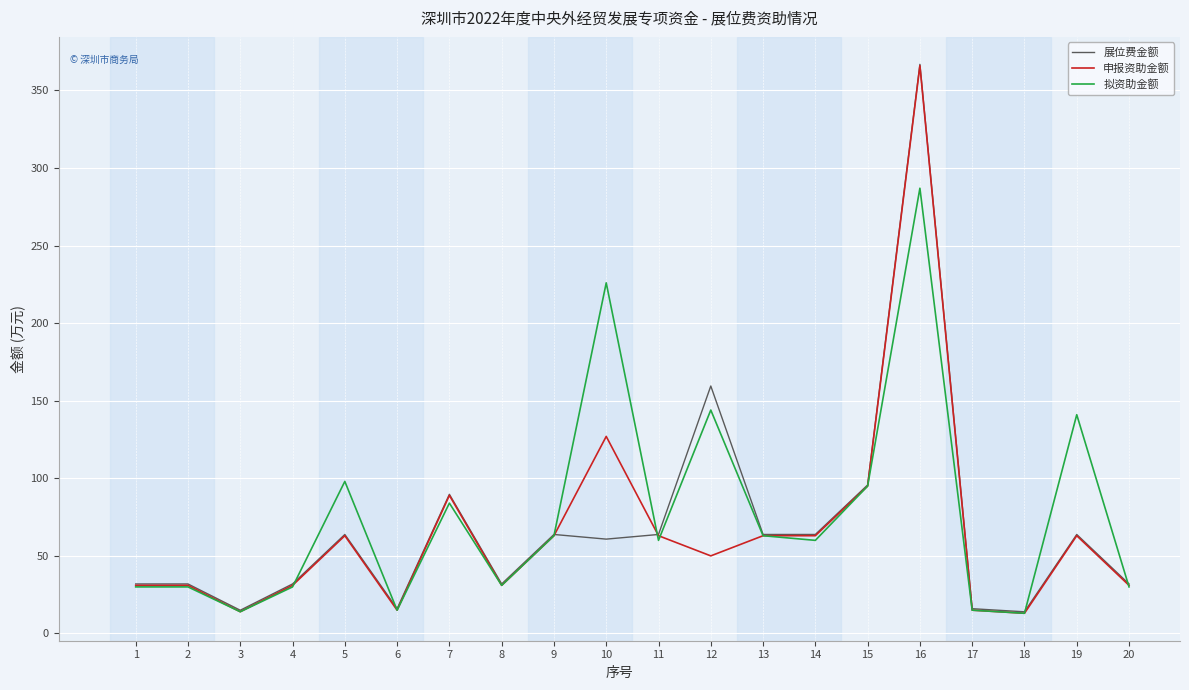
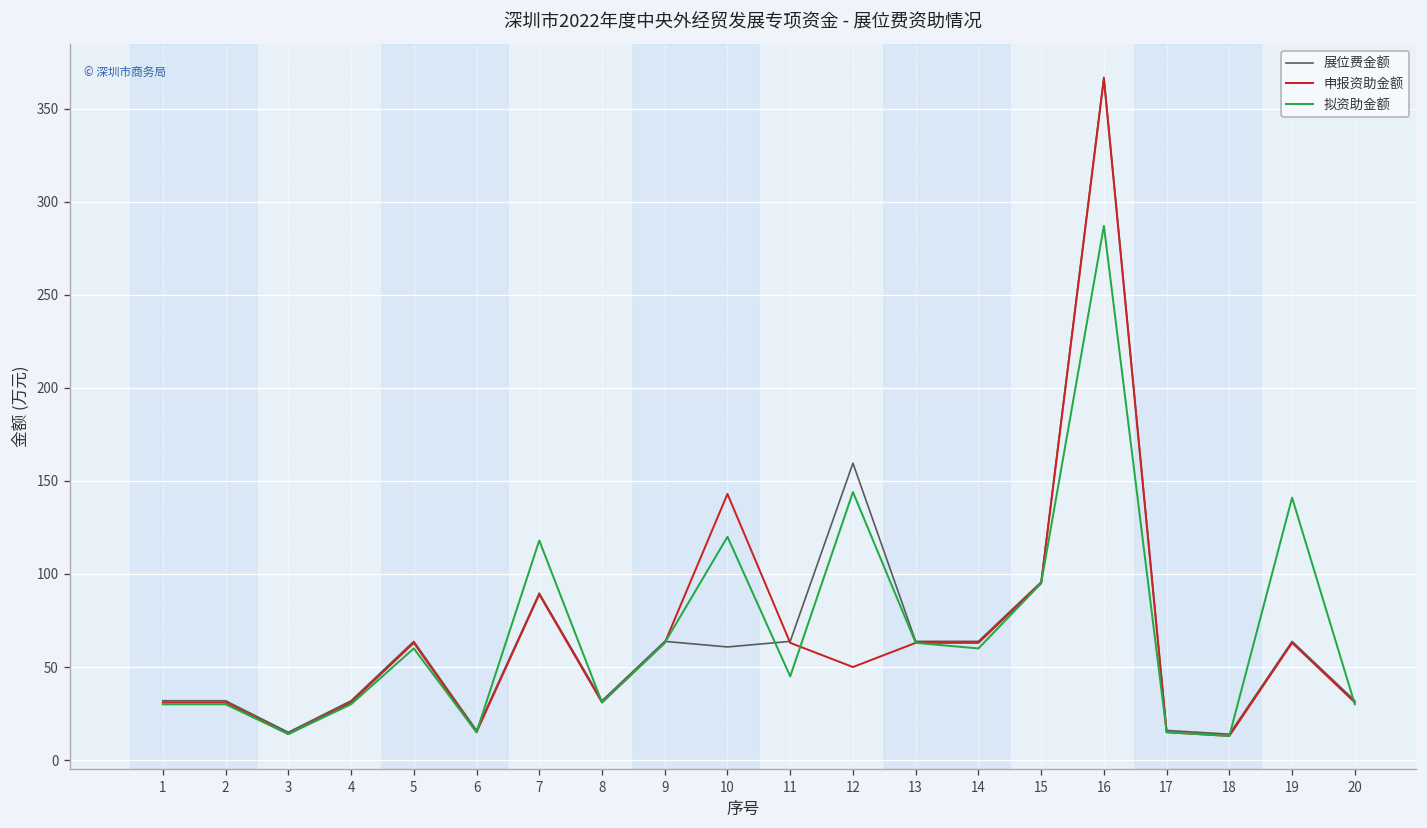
  {
    "展位费金额": {
      "10": 61,
      "12": 160
    },
    "申报资助金额": {
-     "10": 127,
+     "10": 143,
      "12": 50
    },
    "拟资助金额": {
-     "5": 98,
-     "7": 84,
-     "10": 226,
-     "11": 60,
+     "5": 60,
+     "7": 118,
+     "10": 120,
+     "11": 45,
      "12": 144,
      "14": 60,
      "16": 287,
      "19": 141
    }
  }
